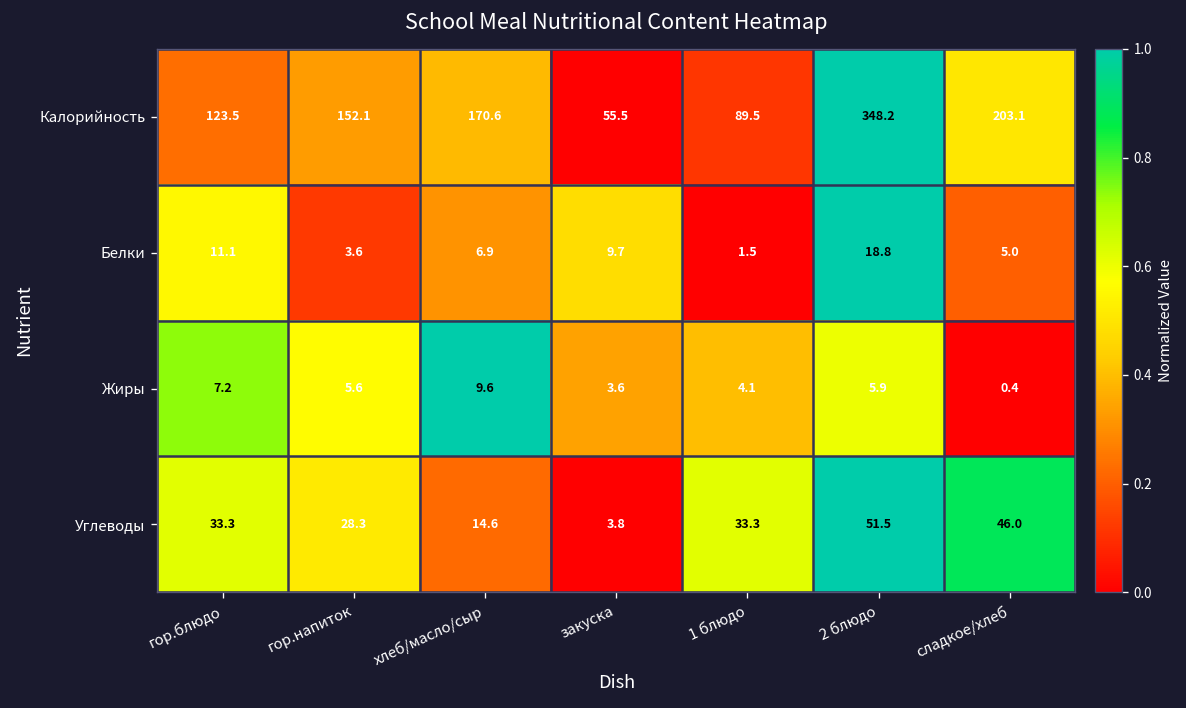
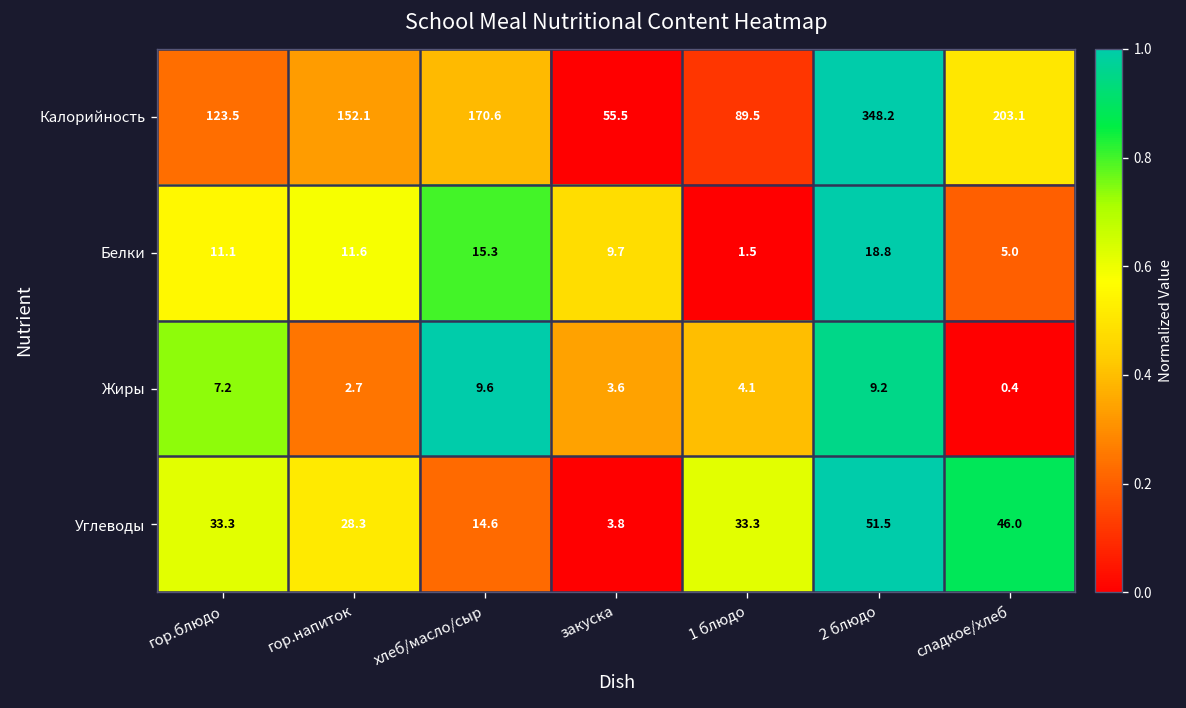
  {
    "Калорийность": {
      "гор.блюдо": 123.5,
      "гор.напиток": 152.1,
      "хлеб/масло/сыр": 170.6,
      "закуска": 55.5,
      "1 блюдо": 89.5,
      "2 блюдо": 348.2,
      "сладкое/хлеб": 203.1
    },
    "Белки": {
      "гор.блюдо": 11.1,
-     "гор.напиток": 3.6,
-     "хлеб/масло/сыр": 6.9,
+     "гор.напиток": 11.6,
+     "хлеб/масло/сыр": 15.3,
      "закуска": 9.7,
      "1 блюдо": 1.5,
      "2 блюдо": 18.8,
      "сладкое/хлеб": 5.0
    },
    "Жиры": {
      "гор.блюдо": 7.2,
-     "гор.напиток": 5.6,
+     "гор.напиток": 2.7,
      "хлеб/масло/сыр": 9.6,
      "закуска": 3.6,
      "1 блюдо": 4.1,
-     "2 блюдо": 5.9,
+     "2 блюдо": 9.2,
      "сладкое/хлеб": 0.4
    },
    "Углеводы": {
      "гор.блюдо": 33.3,
      "гор.напиток": 28.3,
      "хлеб/масло/сыр": 14.6,
      "закуска": 3.8,
      "1 блюдо": 33.3,
      "2 блюдо": 51.5,
      "сладкое/хлеб": 46.0
    }
  }
